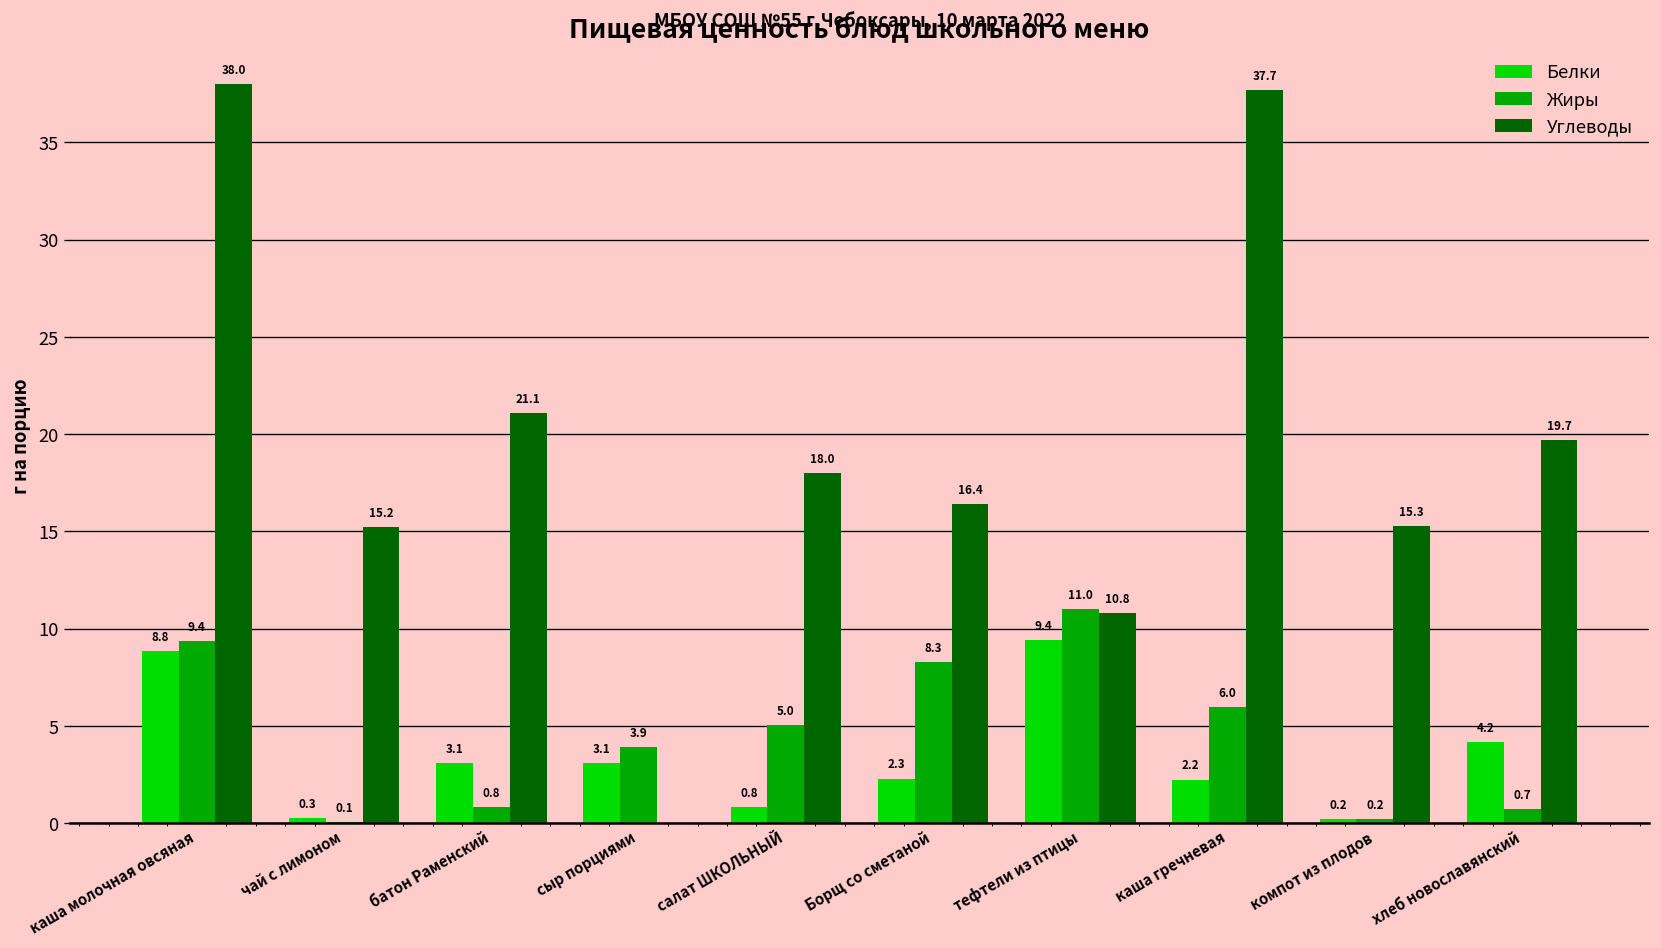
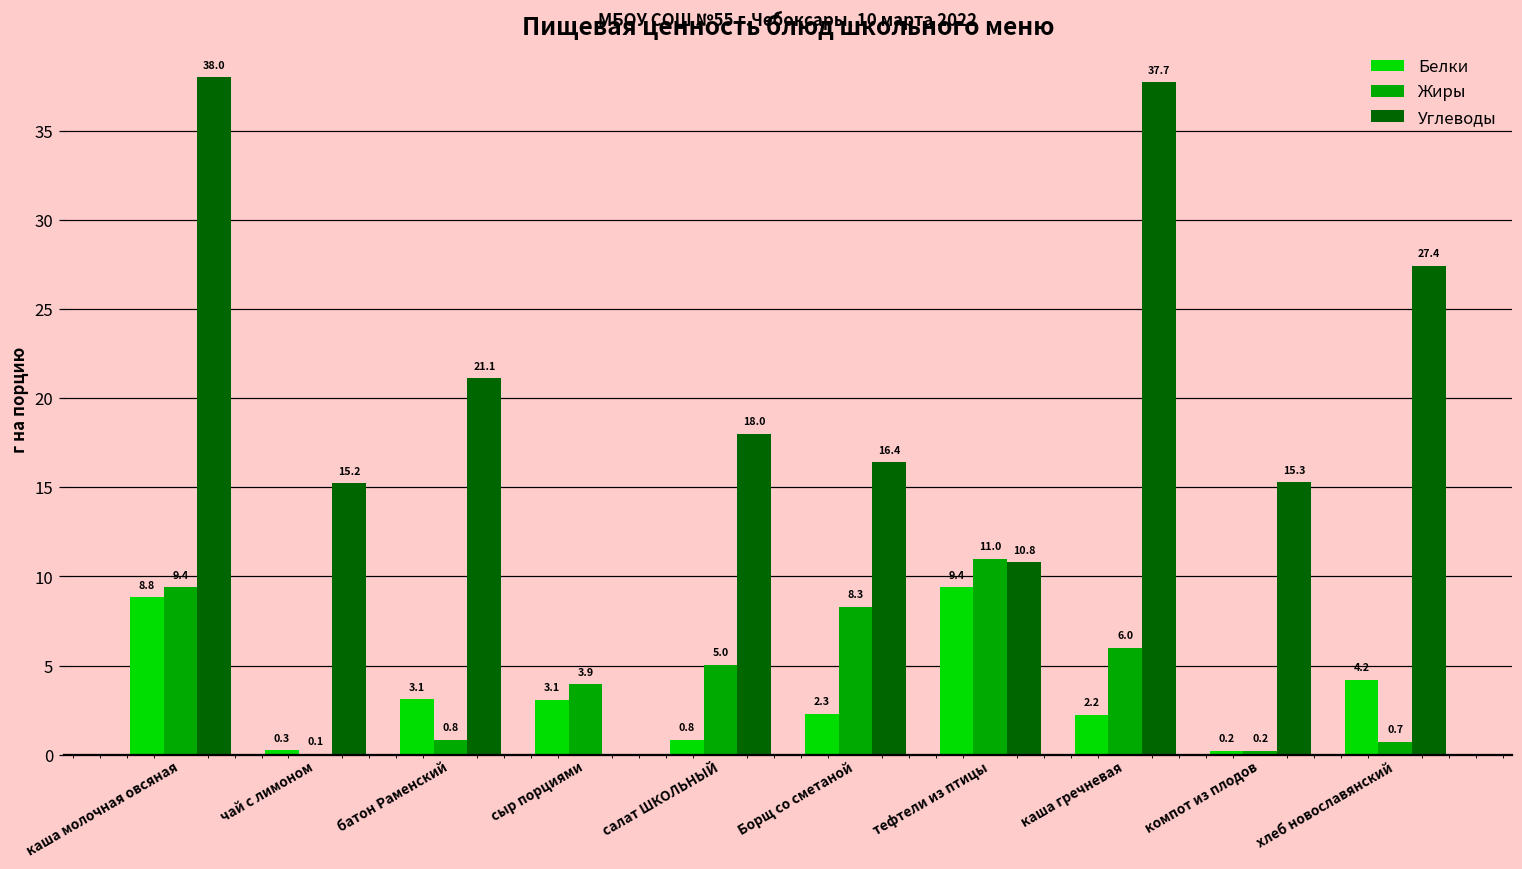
  {
    "Углеводы": {
      "каша молочная овсяная": 38.0,
      "чай с лимоном": 15.2,
      "батон Раменский": 21.1,
      "салат ШКОЛЬНЫЙ": 18.0,
      "Борщ со сметаной": 16.4,
      "тефтели из птицы": 10.8,
      "каша гречневая": 37.7,
      "компот из плодов": 15.3,
-     "хлеб новославянский": 19.7
+     "хлеб новославянский": 27.4
    }
  }
